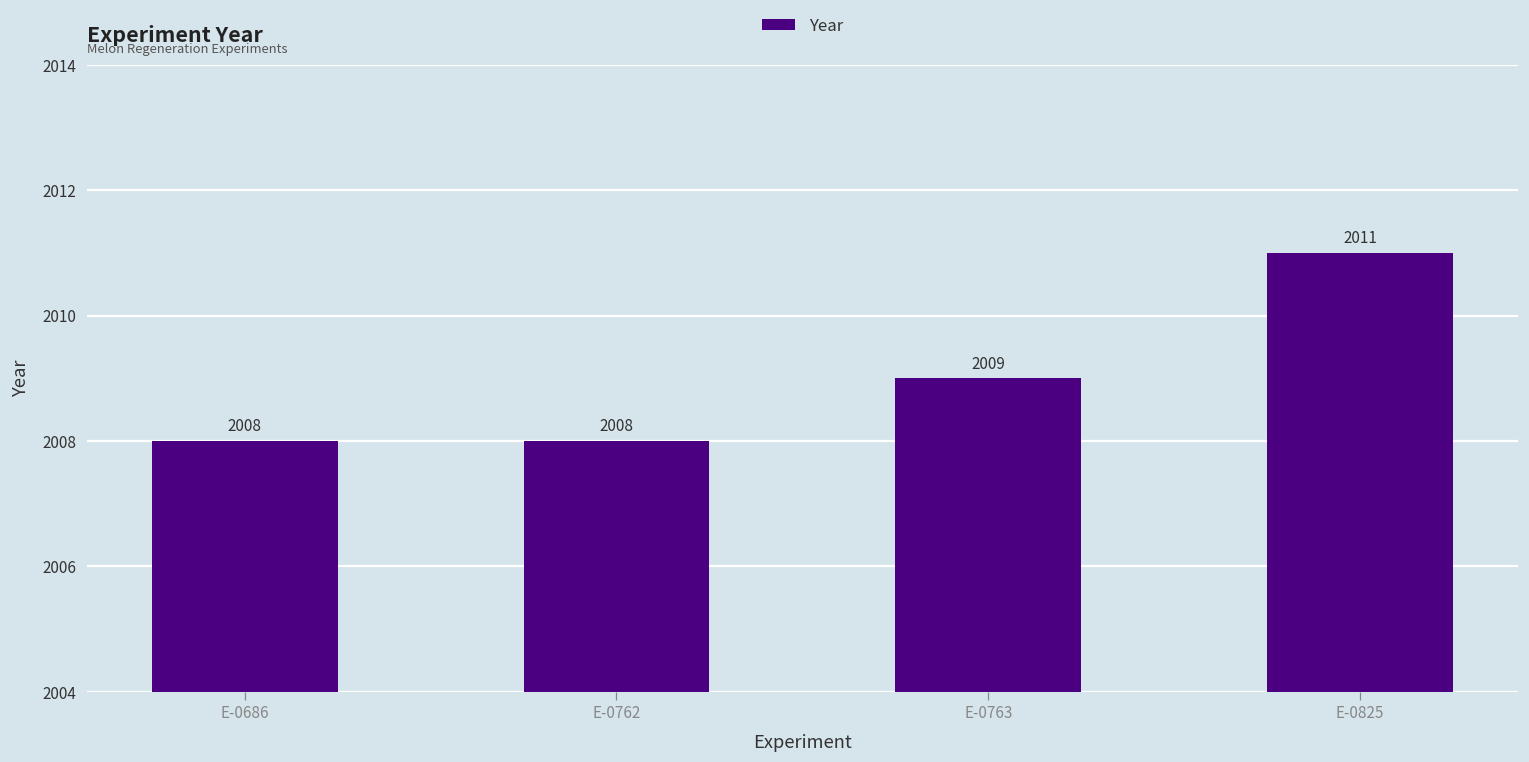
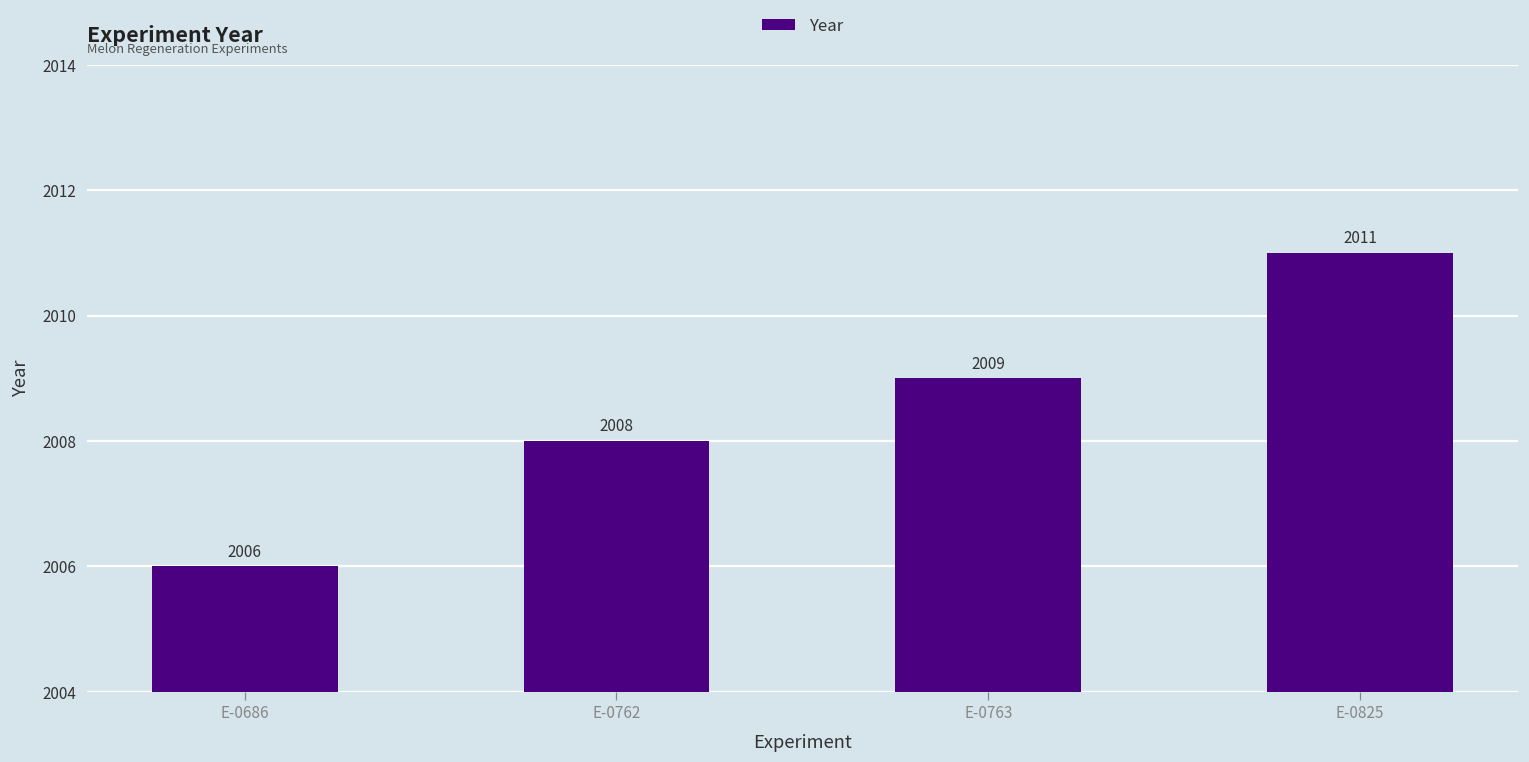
  {
-   "E-0686": 2008,
+   "E-0686": 2006,
    "E-0762": 2008,
    "E-0763": 2009,
    "E-0825": 2011
  }
